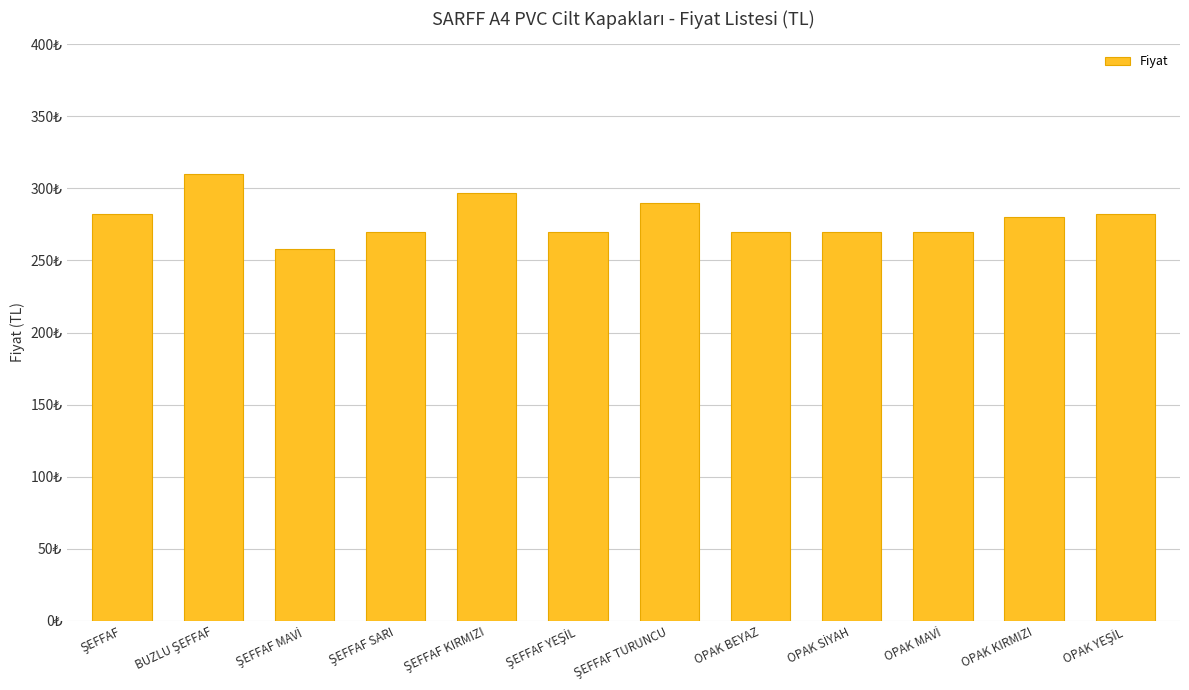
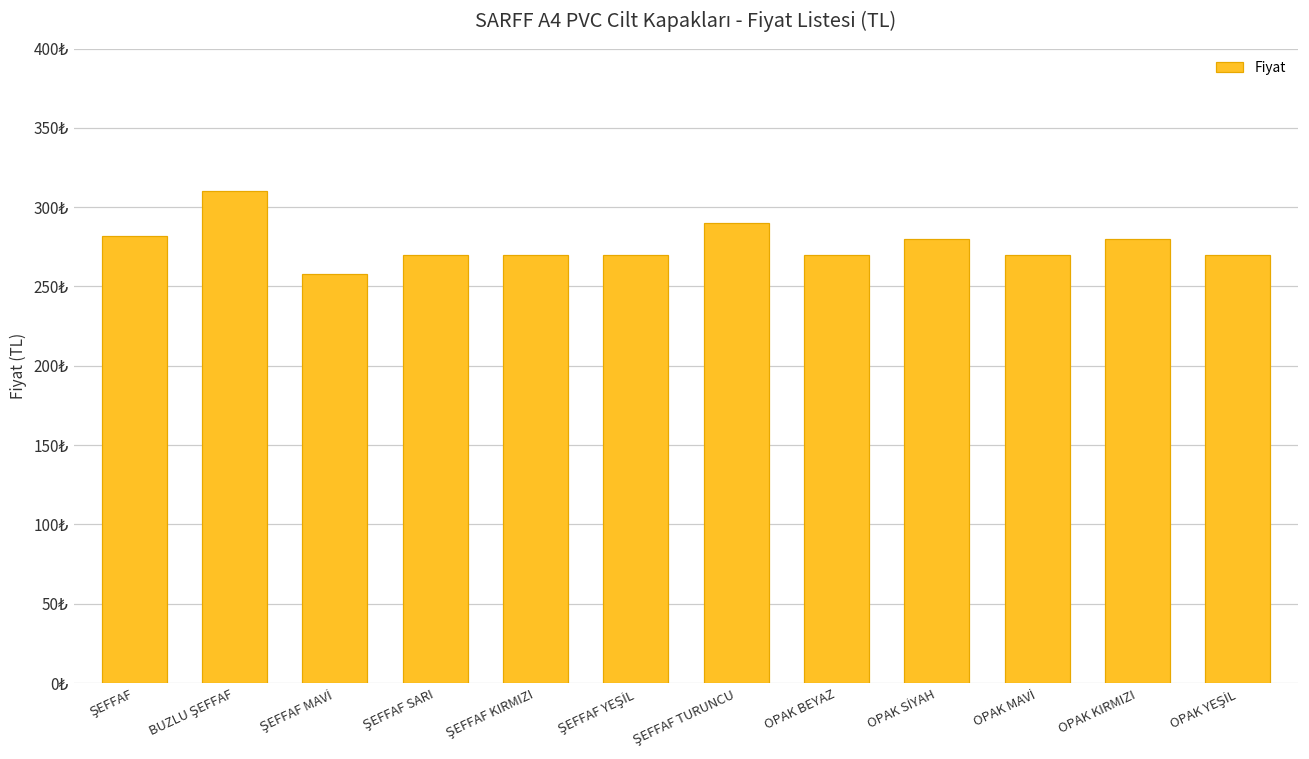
  {
    "ŞEFFAF": "282₺",
    "BUZLU ŞEFFAF": "310₺",
    "ŞEFFAF MAVİ": "258₺",
    "ŞEFFAF SARI": "270₺",
-   "ŞEFFAF KIRMIZI": "297₺",
+   "ŞEFFAF KIRMIZI": "270₺",
    "ŞEFFAF YEŞİL": "270₺",
    "ŞEFFAF TURUNCU": "290₺",
    "OPAK BEYAZ": "270₺",
-   "OPAK SİYAH": "270₺",
+   "OPAK SİYAH": "280₺",
    "OPAK MAVİ": "270₺",
    "OPAK KIRMIZI": "280₺",
-   "OPAK YEŞİL": "282₺"
+   "OPAK YEŞİL": "270₺"
  }
